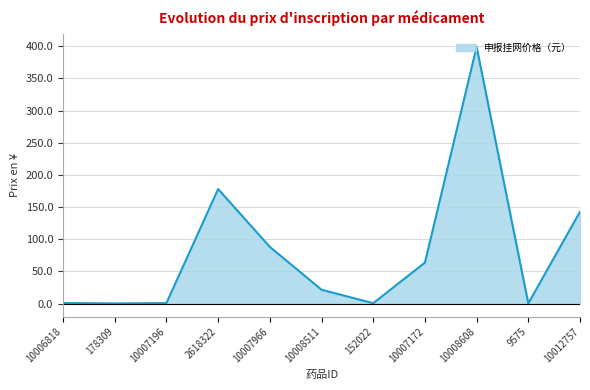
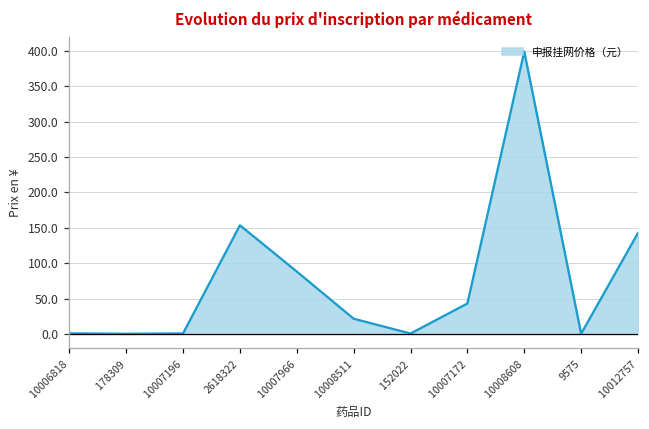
  {
    "10006818": 0,
    "178309": 0,
    "10007196": 0,
-   "2618322": 180,
+   "2618322": 150,
    "10007966": 90,
    "10008511": 20,
    "152022": 0,
-   "10007172": 60,
+   "10007172": 40,
    "10008608": 400,
    "9575": 0,
    "10012757": 140
  }
